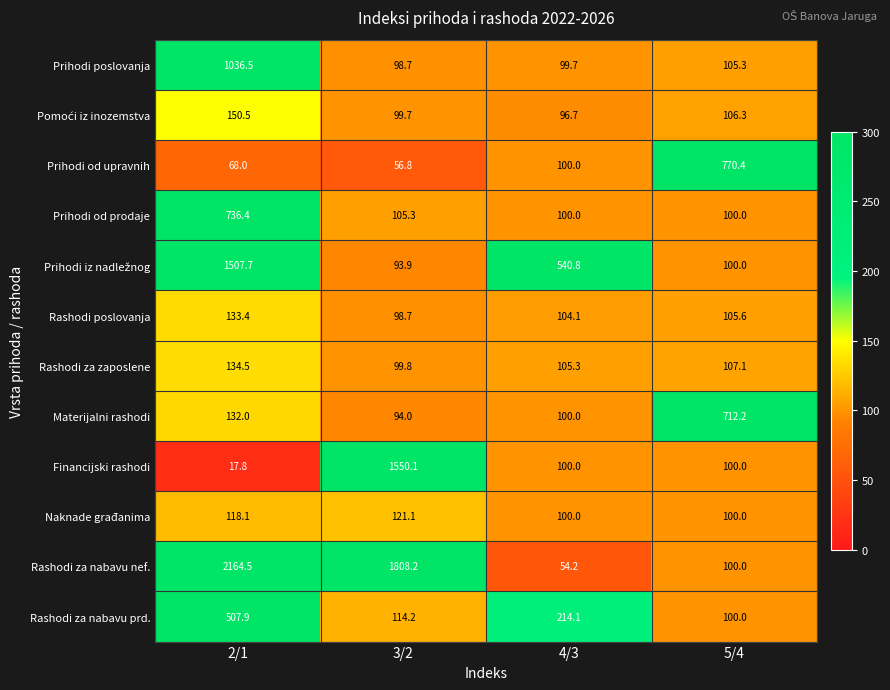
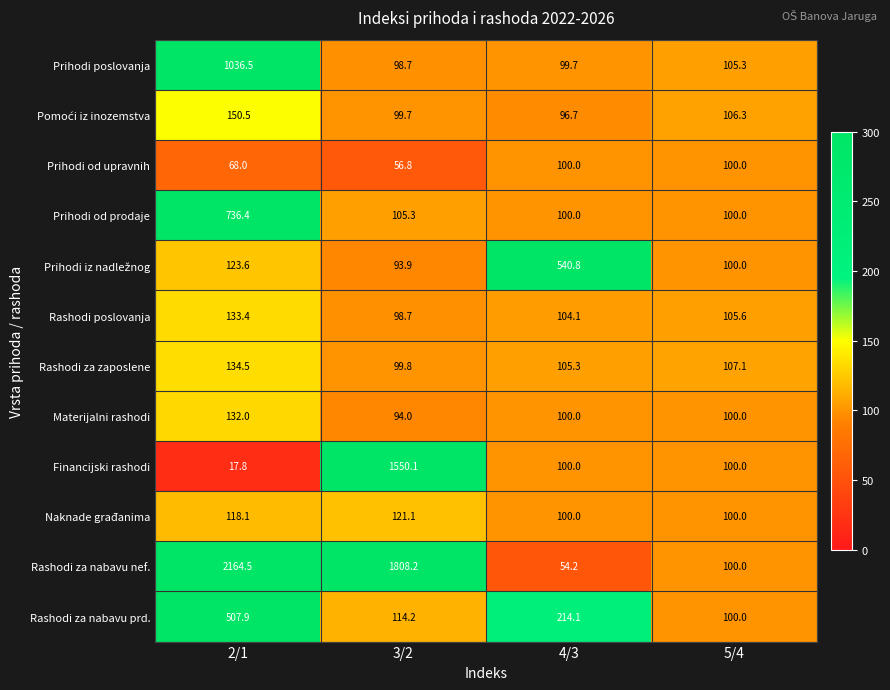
  {
    "Prihodi poslovanja": {
      "2/1": 1036.5,
      "3/2": 98.7,
      "4/3": 99.7,
      "5/4": 105.3
    },
    "Pomoći iz inozemstva": {
      "2/1": 150.5,
      "3/2": 99.7,
      "4/3": 96.7,
      "5/4": 106.3
    },
    "Prihodi od upravnih": {
      "2/1": 68.0,
      "3/2": 56.8,
      "4/3": 100.0,
-     "5/4": 770.4
+     "5/4": 100.0
    },
    "Prihodi od prodaje": {
      "2/1": 736.4,
      "3/2": 105.3,
      "4/3": 100.0,
      "5/4": 100.0
    },
    "Prihodi iz nadležnog": {
-     "2/1": 1507.7,
+     "2/1": 123.6,
      "3/2": 93.9,
      "4/3": 540.8,
      "5/4": 100.0
    },
    "Rashodi poslovanja": {
      "2/1": 133.4,
      "3/2": 98.7,
      "4/3": 104.1,
      "5/4": 105.6
    },
    "Rashodi za zaposlene": {
      "2/1": 134.5,
      "3/2": 99.8,
      "4/3": 105.3,
      "5/4": 107.1
    },
    "Materijalni rashodi": {
      "2/1": 132.0,
      "3/2": 94.0,
      "4/3": 100.0,
-     "5/4": 712.2
+     "5/4": 100.0
    },
    "Financijski rashodi": {
      "2/1": 17.8,
      "3/2": 1550.1,
      "4/3": 100.0,
      "5/4": 100.0
    },
    "Naknade građanima": {
      "2/1": 118.1,
      "3/2": 121.1,
      "4/3": 100.0,
      "5/4": 100.0
    },
    "Rashodi za nabavu nef.": {
      "2/1": 2164.5,
      "3/2": 1808.2,
      "4/3": 54.2,
      "5/4": 100.0
    },
    "Rashodi za nabavu prd.": {
      "2/1": 507.9,
      "3/2": 114.2,
      "4/3": 214.1,
      "5/4": 100.0
    }
  }
